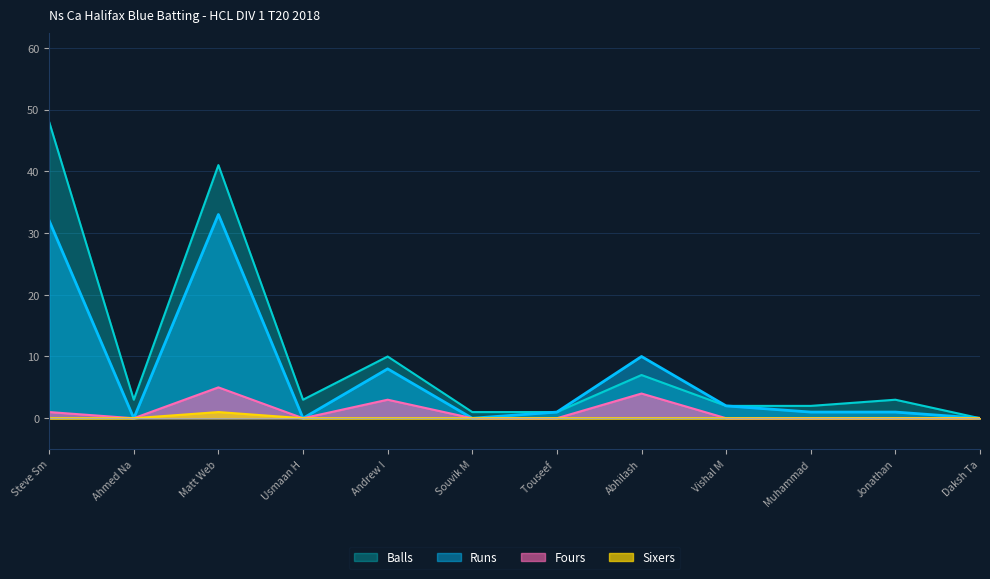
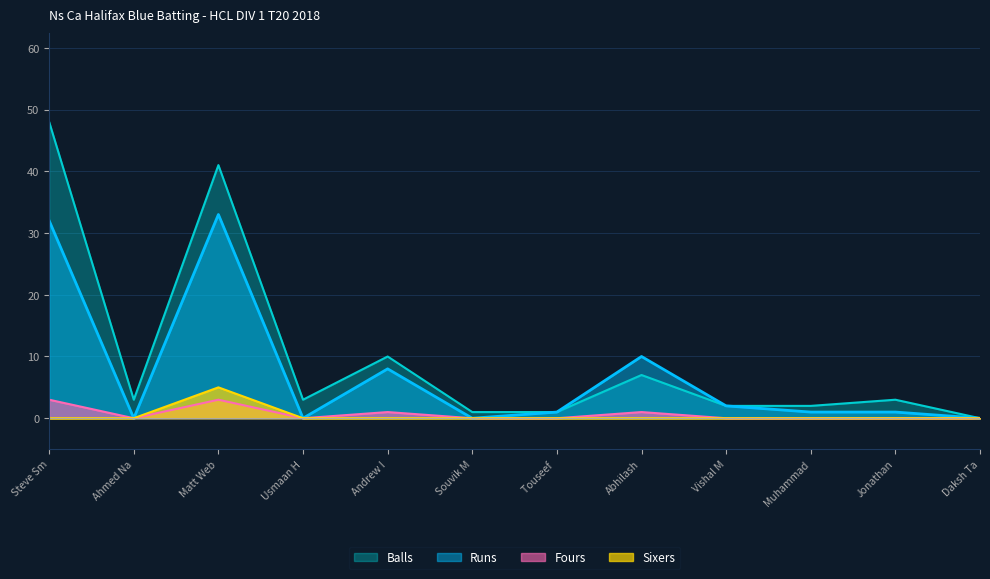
  {
    "Fours": {
-     "Steve Sm": 1,
-     "Matt Web": 5,
-     "Andrew I": 3,
-     "Abhilash": 4
+     "Steve Sm": 3,
+     "Matt Web": 3,
+     "Andrew I": 1,
+     "Abhilash": 1
    },
    "Sixers": {
      "Steve Sm": 0,
-     "Matt Web": 1,
+     "Matt Web": 5,
      "Andrew I": 0,
      "Abhilash": 0
    }
  }
